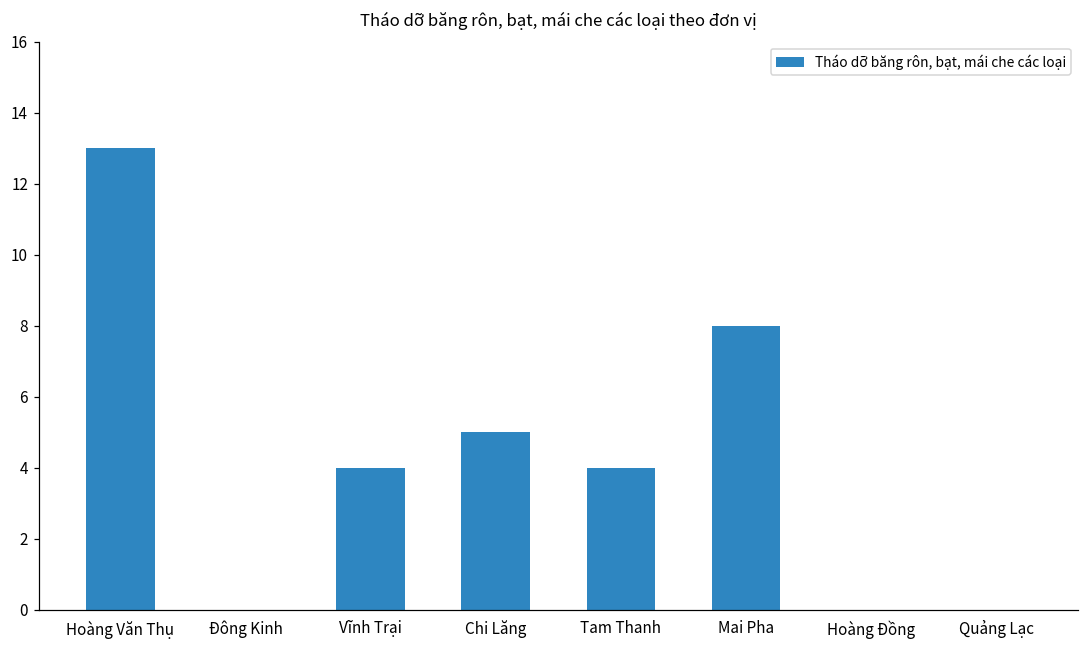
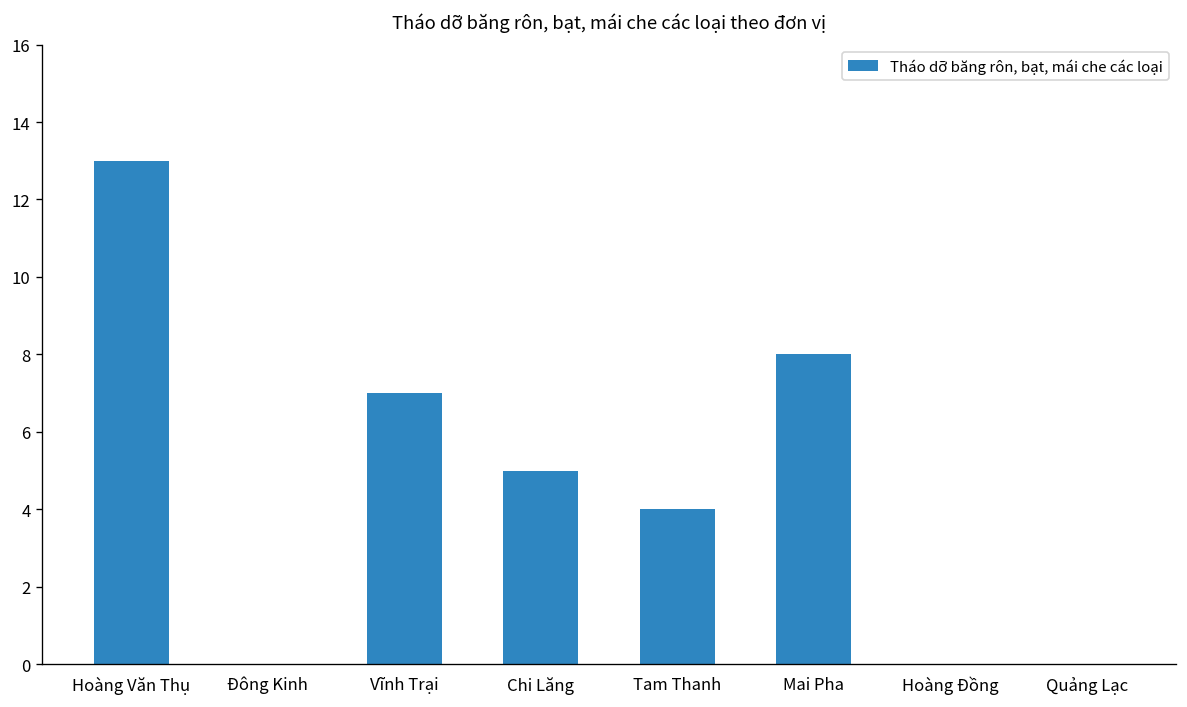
  {
    "Hoàng Văn Thụ": 13,
    "Đông Kinh": 0,
-   "Vĩnh Trại": 4,
+   "Vĩnh Trại": 7,
    "Chi Lăng": 5,
    "Tam Thanh": 4,
    "Mai Pha": 8,
    "Hoàng Đồng": 0,
    "Quảng Lạc": 0
  }
